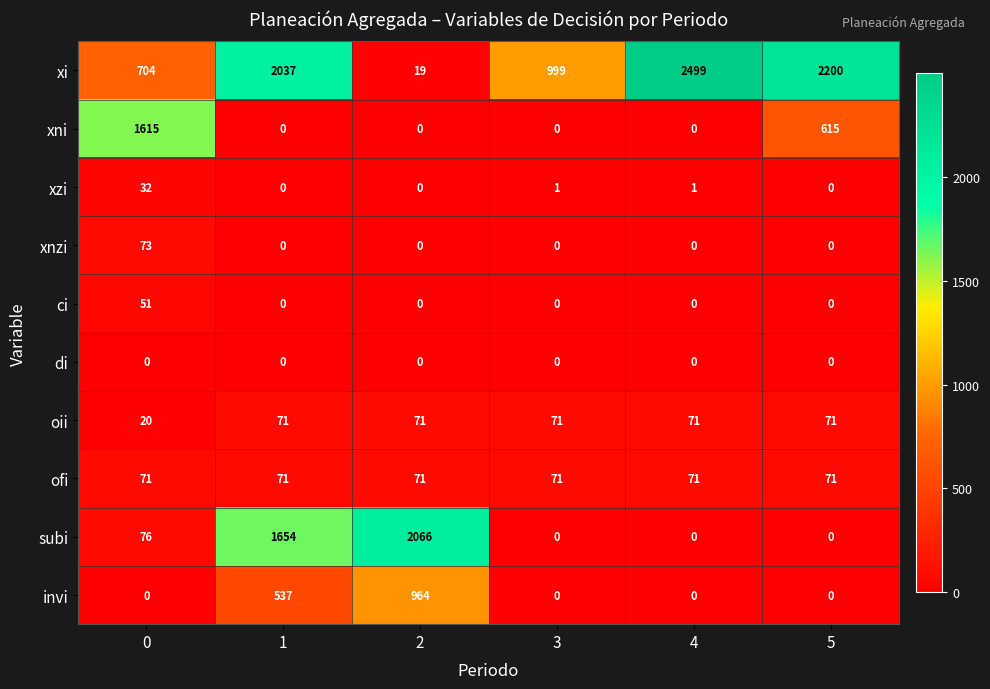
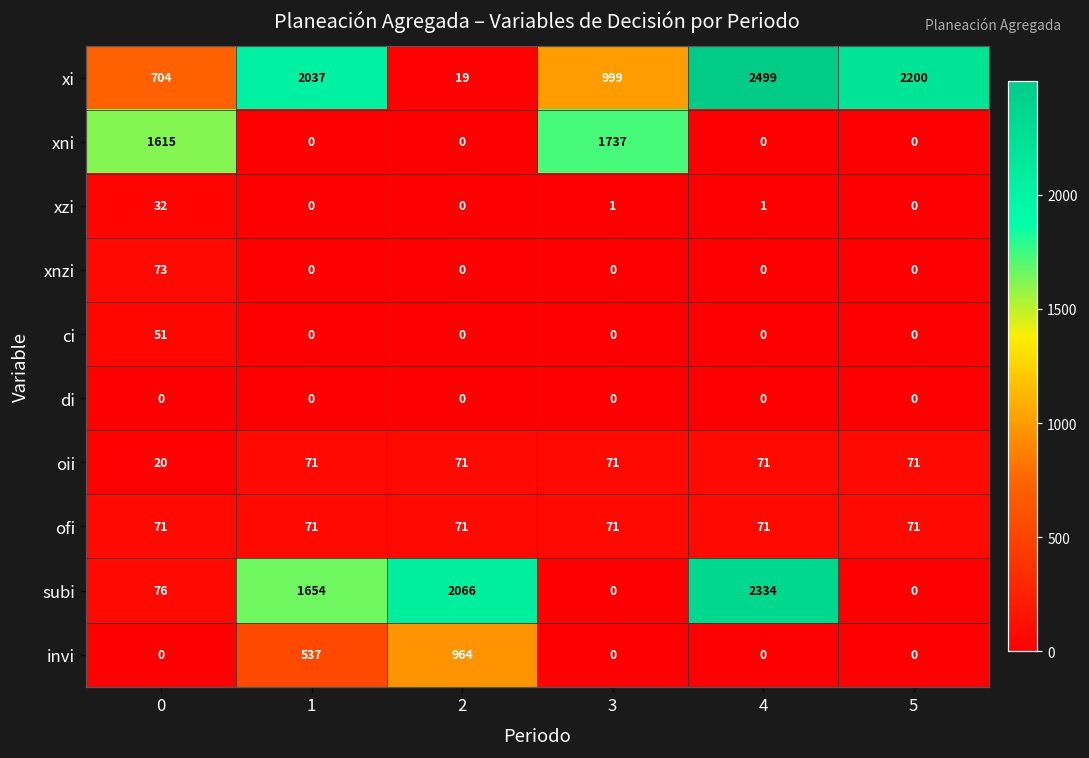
  {
    "xi": {
      "0": 704,
      "1": 2037,
      "2": 19,
      "3": 999,
      "4": 2499,
      "5": 2200
    },
    "xni": {
      "0": 1615,
      "1": 0,
      "2": 0,
-     "3": 0,
+     "3": 1737,
      "4": 0,
-     "5": 615
+     "5": 0
    },
    "xzi": {
      "0": 32,
      "1": 0,
      "2": 0,
      "3": 1,
      "4": 1,
      "5": 0
    },
    "xnzi": {
      "0": 73,
      "1": 0,
      "2": 0,
      "3": 0,
      "4": 0,
      "5": 0
    },
    "ci": {
      "0": 51,
      "1": 0,
      "2": 0,
      "3": 0,
      "4": 0,
      "5": 0
    },
    "di": {
      "0": 0,
      "1": 0,
      "2": 0,
      "3": 0,
      "4": 0,
      "5": 0
    },
    "oii": {
      "0": 20,
      "1": 71,
      "2": 71,
      "3": 71,
      "4": 71,
      "5": 71
    },
    "ofi": {
      "0": 71,
      "1": 71,
      "2": 71,
      "3": 71,
      "4": 71,
      "5": 71
    },
    "subi": {
      "0": 76,
      "1": 1654,
      "2": 2066,
      "3": 0,
-     "4": 0,
+     "4": 2334,
      "5": 0
    },
    "invi": {
      "0": 0,
      "1": 537,
      "2": 964,
      "3": 0,
      "4": 0,
      "5": 0
    }
  }
